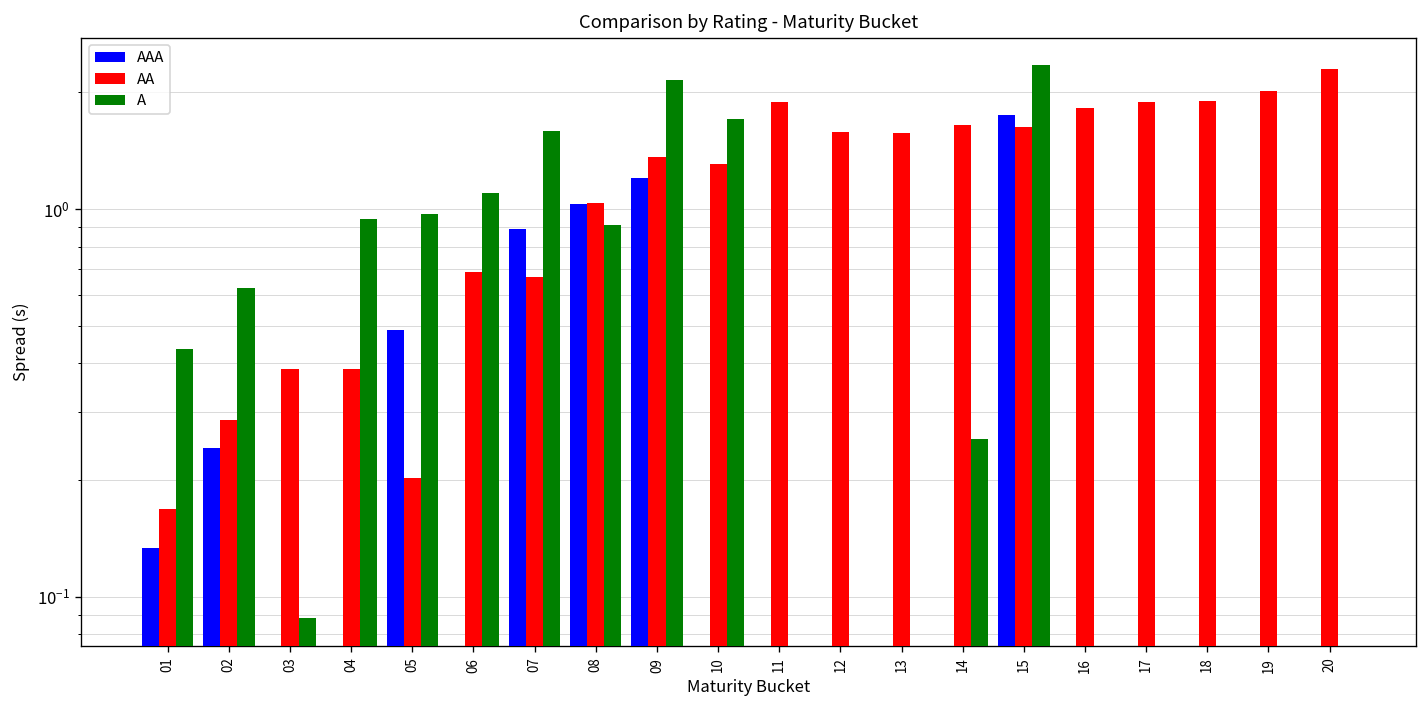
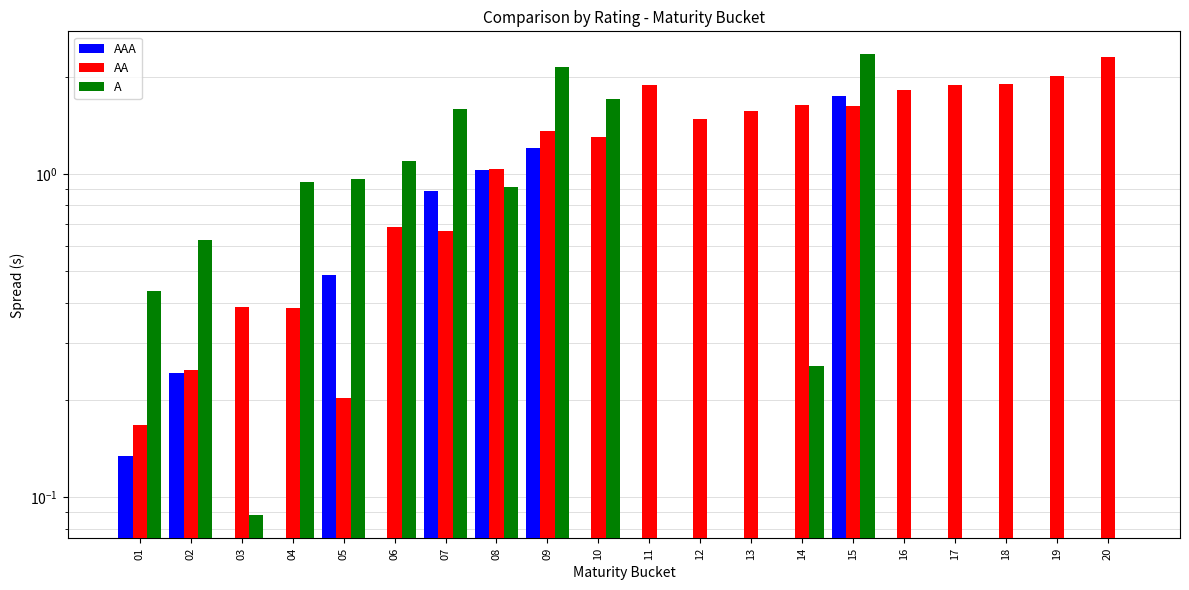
  {
    "AAA": {
      "01": 0.134,
      "02": 0.24,
      "05": 0.49,
      "07": 0.89,
      "08": 1.03,
      "09": 1.20,
      "15": 1.8
    },
    "AA": {
      "01": 0.17,
-     "02": 0.29,
+     "02": 0.25,
      "03": 0.39,
      "04": 0.39,
      "05": 0.20,
      "06": 0.69,
      "07": 0.67,
      "08": 1.03,
      "09": 1.36,
      "10": 1.30,
      "11": 1.9,
-     "12": 1.6,
+     "12": 1.5,
      "13": 1.6,
      "14": 1.6,
      "15": 1.6,
      "16": 1.8,
      "17": 1.9,
      "18": 1.9,
      "19": 2.0,
      "20": 2.3
    },
    "A": {
      "01": 0.44,
      "02": 0.63,
      "03": 0.088,
      "04": 0.94,
      "05": 0.97,
      "06": 1.10,
      "07": 1.6,
      "08": 0.91,
      "09": 2.1,
      "10": 1.7,
      "14": 0.26,
      "15": 2.3
    }
  }
